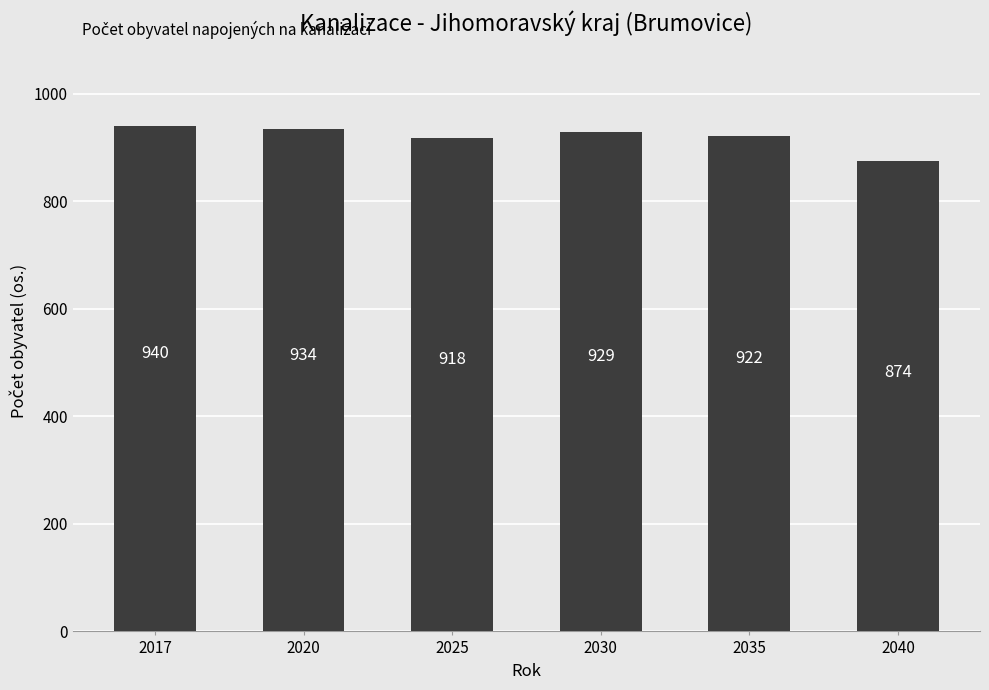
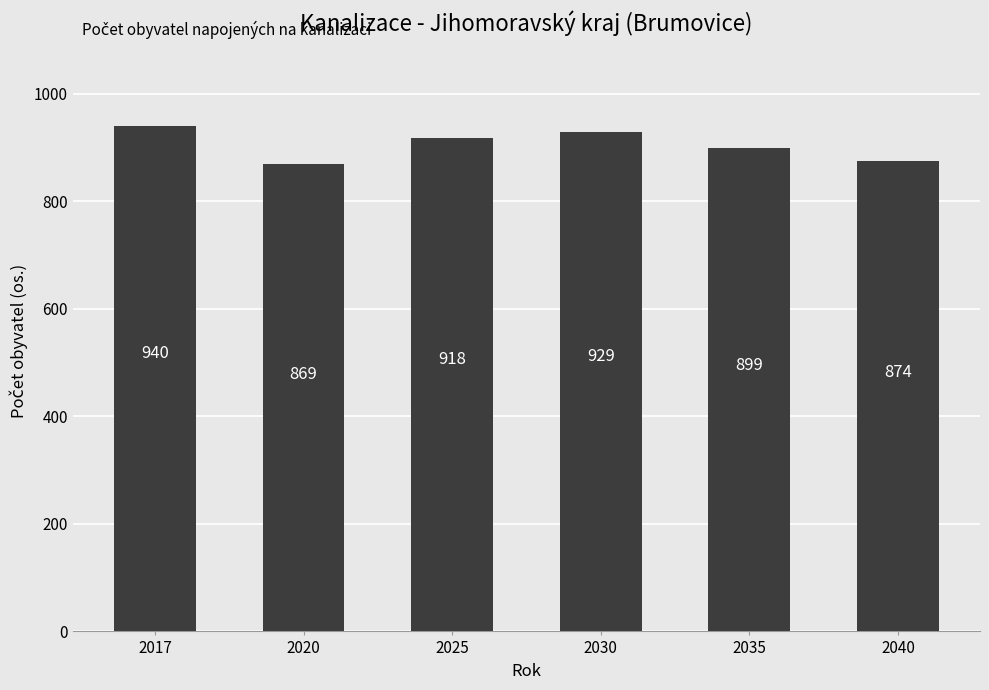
  {
    "2017": 940,
-   "2020": 934,
+   "2020": 869,
    "2025": 918,
    "2030": 929,
-   "2035": 922,
+   "2035": 899,
    "2040": 874
  }
